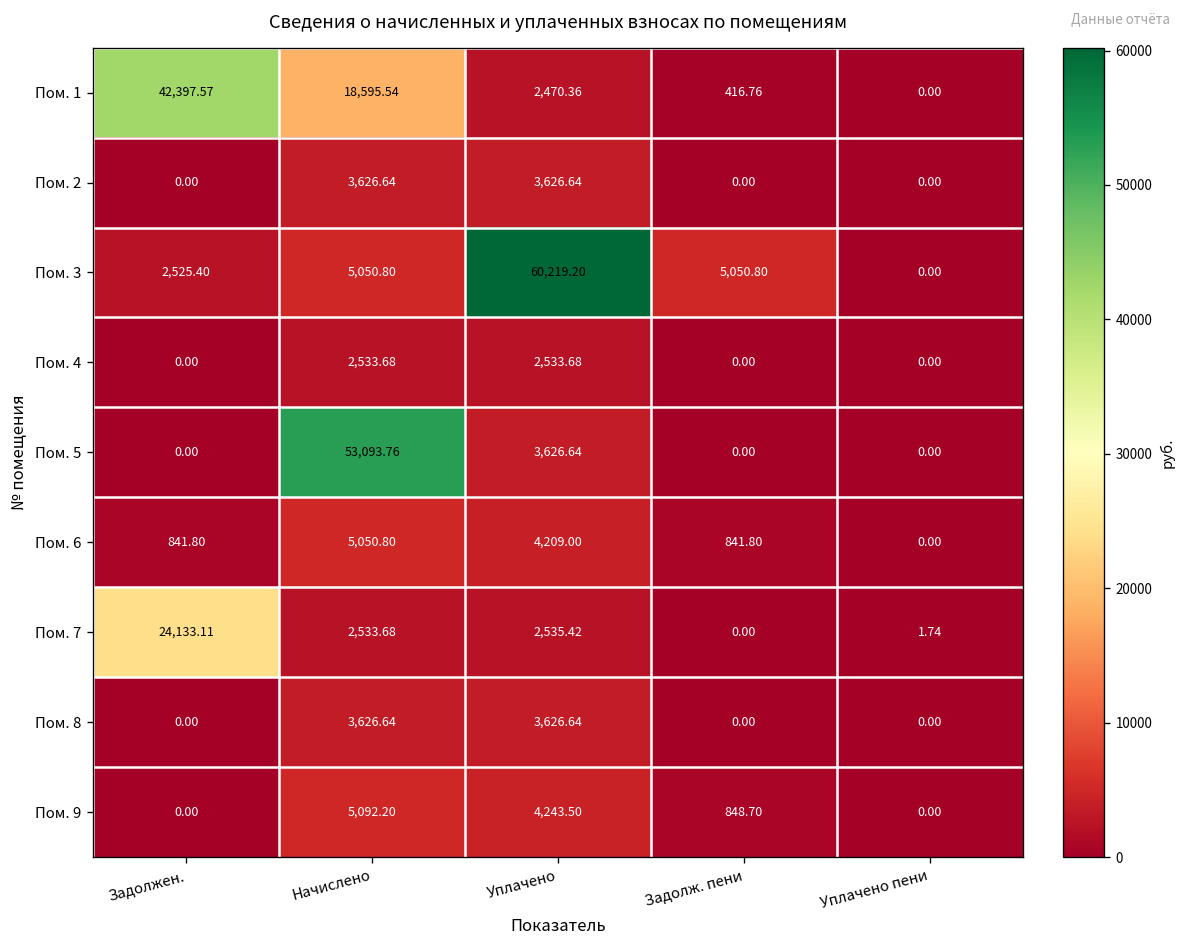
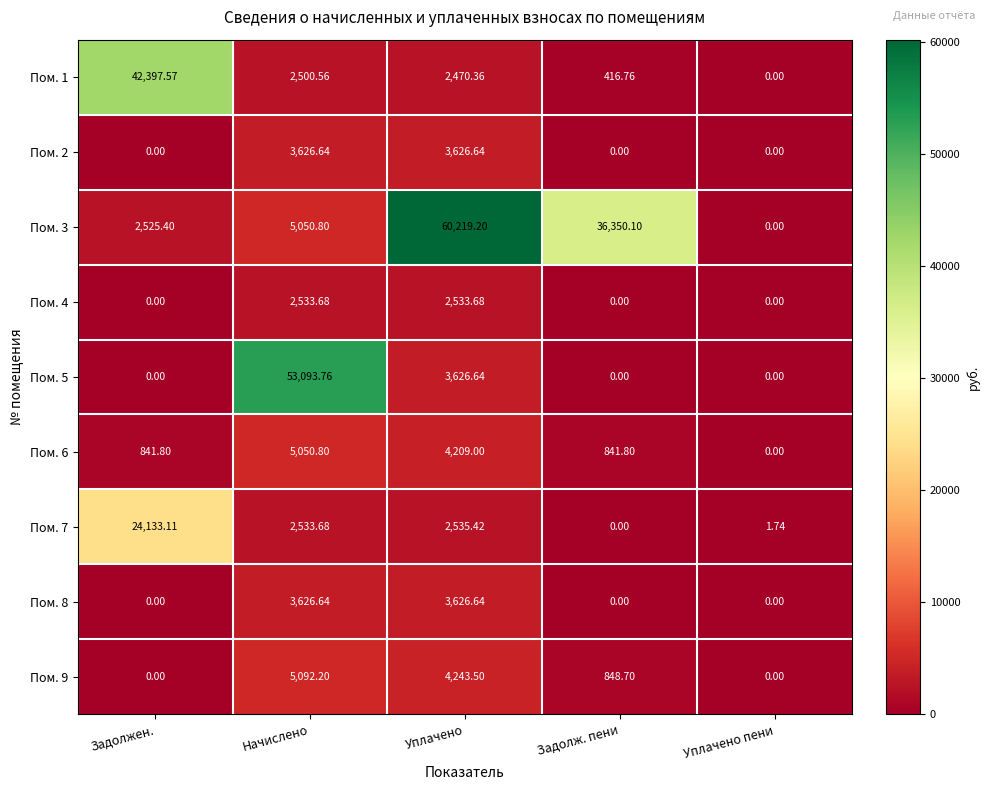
  {
    "Пом. 1": {
      "Задолжен.": "42,397.57",
-     "Начислено": "18,595.54",
+     "Начислено": "2,500.56",
      "Уплачено": "2,470.36",
      "Задолж. пени": "416.76",
      "Уплачено пени": "0.00"
    },
    "Пом. 2": {
      "Задолжен.": "0.00",
      "Начислено": "3,626.64",
      "Уплачено": "3,626.64",
      "Задолж. пени": "0.00",
      "Уплачено пени": "0.00"
    },
    "Пом. 3": {
      "Задолжен.": "2,525.40",
      "Начислено": "5,050.80",
      "Уплачено": "60,219.20",
-     "Задолж. пени": "5,050.80",
+     "Задолж. пени": "36,350.10",
      "Уплачено пени": "0.00"
    },
    "Пом. 4": {
      "Задолжен.": "0.00",
      "Начислено": "2,533.68",
      "Уплачено": "2,533.68",
      "Задолж. пени": "0.00",
      "Уплачено пени": "0.00"
    },
    "Пом. 5": {
      "Задолжен.": "0.00",
      "Начислено": "53,093.76",
      "Уплачено": "3,626.64",
      "Задолж. пени": "0.00",
      "Уплачено пени": "0.00"
    },
    "Пом. 6": {
      "Задолжен.": "841.80",
      "Начислено": "5,050.80",
      "Уплачено": "4,209.00",
      "Задолж. пени": "841.80",
      "Уплачено пени": "0.00"
    },
    "Пом. 7": {
      "Задолжен.": "24,133.11",
      "Начислено": "2,533.68",
      "Уплачено": "2,535.42",
      "Задолж. пени": "0.00",
      "Уплачено пени": "1.74"
    },
    "Пом. 8": {
      "Задолжен.": "0.00",
      "Начислено": "3,626.64",
      "Уплачено": "3,626.64",
      "Задолж. пени": "0.00",
      "Уплачено пени": "0.00"
    },
    "Пом. 9": {
      "Задолжен.": "0.00",
      "Начислено": "5,092.20",
      "Уплачено": "4,243.50",
      "Задолж. пени": "848.70",
      "Уплачено пени": "0.00"
    }
  }
